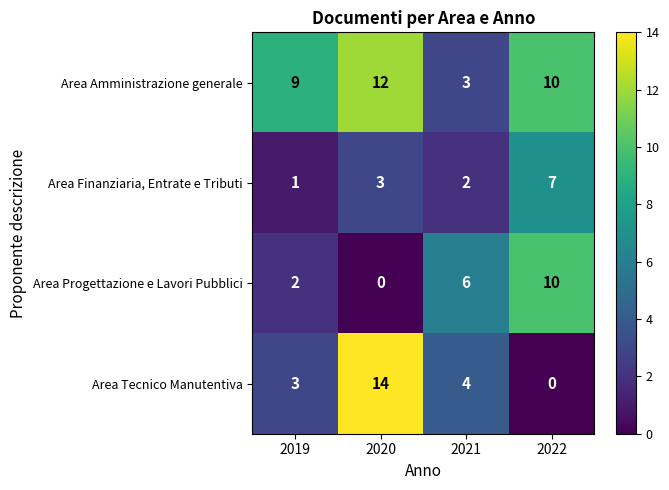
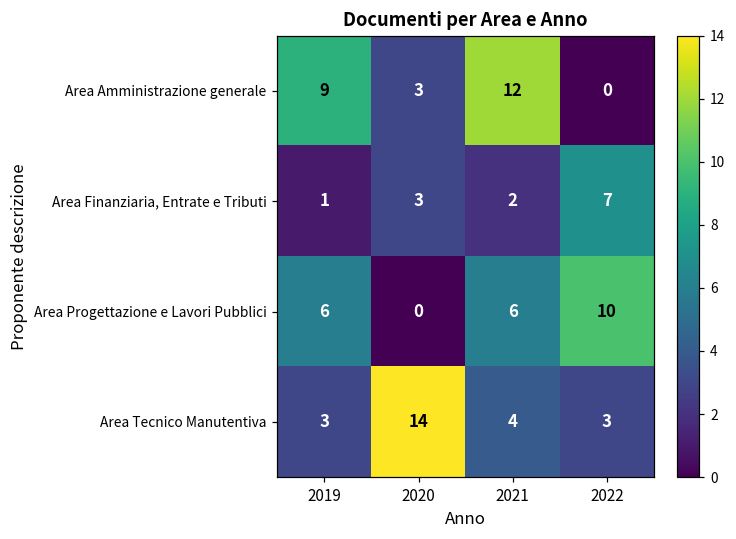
  {
    "Area Amministrazione generale": {
      "2019": 9,
-     "2020": 12,
-     "2021": 3,
-     "2022": 10
+     "2020": 3,
+     "2021": 12,
+     "2022": 0
    },
    "Area Finanziaria, Entrate e Tributi": {
      "2019": 1,
      "2020": 3,
      "2021": 2,
      "2022": 7
    },
    "Area Progettazione e Lavori Pubblici": {
-     "2019": 2,
+     "2019": 6,
      "2020": 0,
      "2021": 6,
      "2022": 10
    },
    "Area Tecnico Manutentiva": {
      "2019": 3,
      "2020": 14,
      "2021": 4,
-     "2022": 0
+     "2022": 3
    }
  }
